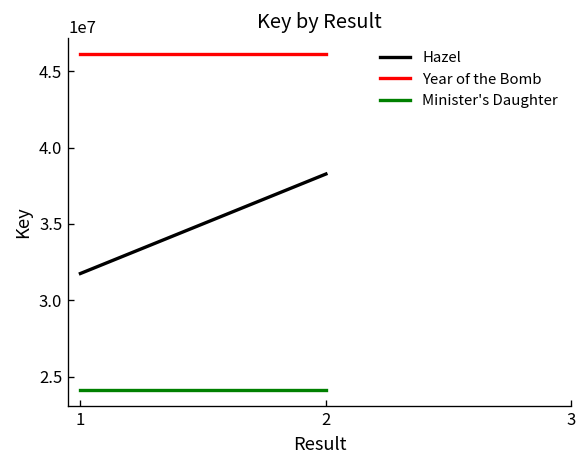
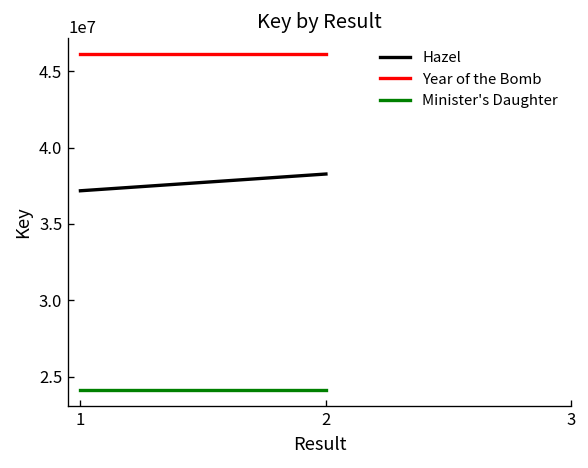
  {
    "Hazel": {
-     "1": 31800000,
+     "1": 37200000,
      "2": 38300000
    },
    "Year of the Bomb": {
      "1": 46100000,
      "2": 46100000
    },
    "Minister's Daughter": {
      "1": 24200000,
      "2": 24200000
    }
  }
